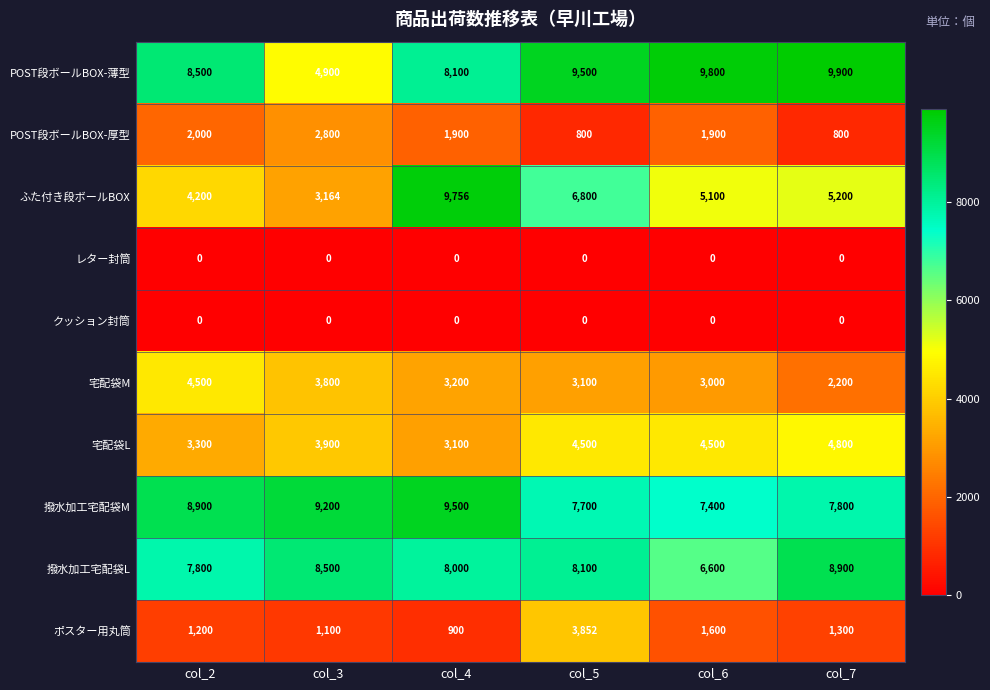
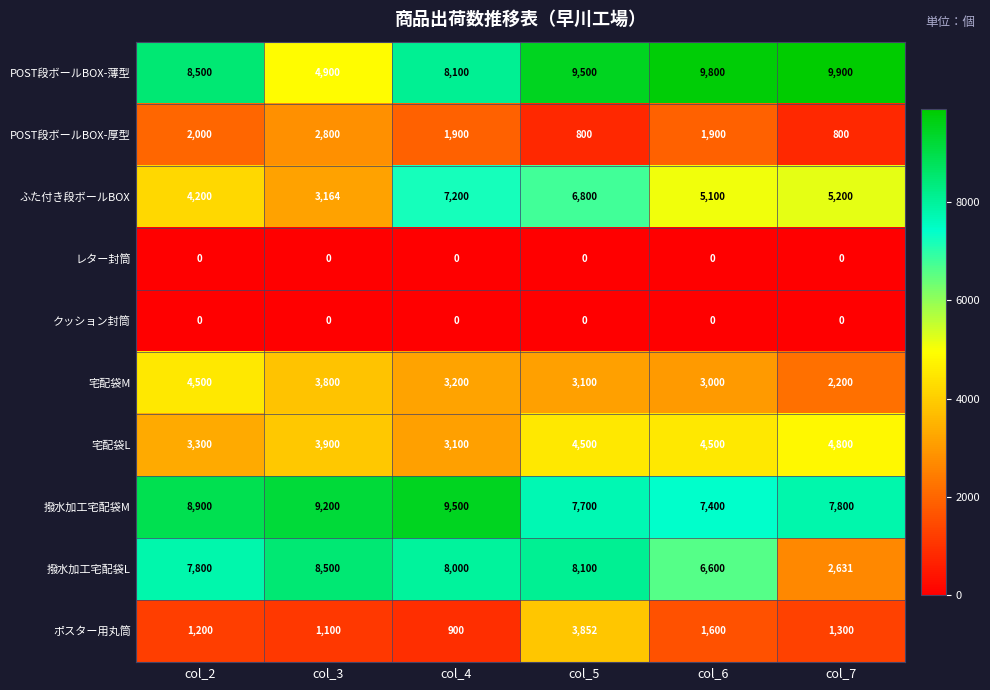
  {
    "POST段ボールBOX-薄型": {
      "col_2": "8,500",
      "col_3": "4,900",
      "col_4": "8,100",
      "col_5": "9,500",
      "col_6": "9,800",
      "col_7": "9,900"
    },
    "POST段ボールBOX-厚型": {
      "col_2": "2,000",
      "col_3": "2,800",
      "col_4": "1,900",
      "col_5": "800",
      "col_6": "1,900",
      "col_7": "800"
    },
    "ふた付き段ボールBOX": {
      "col_2": "4,200",
      "col_3": "3,164",
-     "col_4": "9,756",
+     "col_4": "7,200",
      "col_5": "6,800",
      "col_6": "5,100",
      "col_7": "5,200"
    },
    "レター封筒": {
      "col_2": "0",
      "col_3": "0",
      "col_4": "0",
      "col_5": "0",
      "col_6": "0",
      "col_7": "0"
    },
    "クッション封筒": {
      "col_2": "0",
      "col_3": "0",
      "col_4": "0",
      "col_5": "0",
      "col_6": "0",
      "col_7": "0"
    },
    "宅配袋M": {
      "col_2": "4,500",
      "col_3": "3,800",
      "col_4": "3,200",
      "col_5": "3,100",
      "col_6": "3,000",
      "col_7": "2,200"
    },
    "宅配袋L": {
      "col_2": "3,300",
      "col_3": "3,900",
      "col_4": "3,100",
      "col_5": "4,500",
      "col_6": "4,500",
      "col_7": "4,800"
    },
    "撥水加工宅配袋M": {
      "col_2": "8,900",
      "col_3": "9,200",
      "col_4": "9,500",
      "col_5": "7,700",
      "col_6": "7,400",
      "col_7": "7,800"
    },
    "撥水加工宅配袋L": {
      "col_2": "7,800",
      "col_3": "8,500",
      "col_4": "8,000",
      "col_5": "8,100",
      "col_6": "6,600",
-     "col_7": "8,900"
+     "col_7": "2,631"
    },
    "ポスター用丸筒": {
      "col_2": "1,200",
      "col_3": "1,100",
      "col_4": "900",
      "col_5": "3,852",
      "col_6": "1,600",
      "col_7": "1,300"
    }
  }
